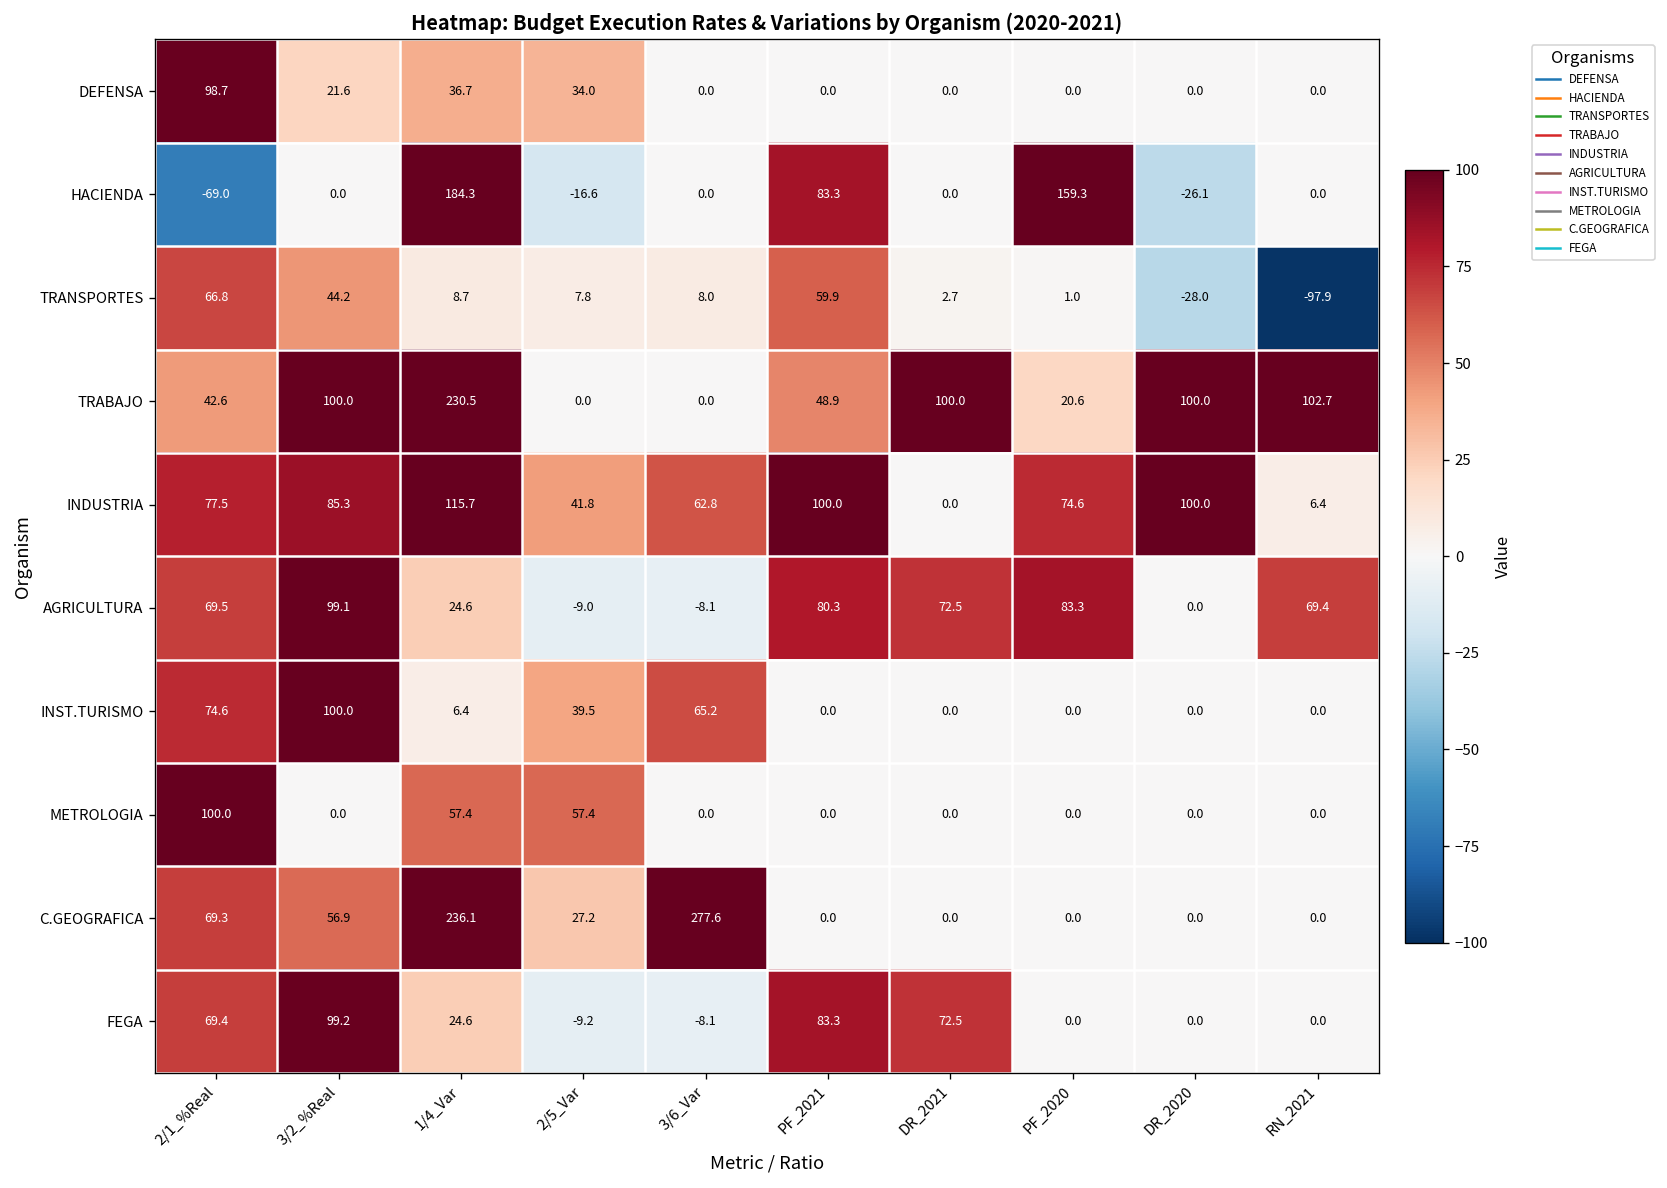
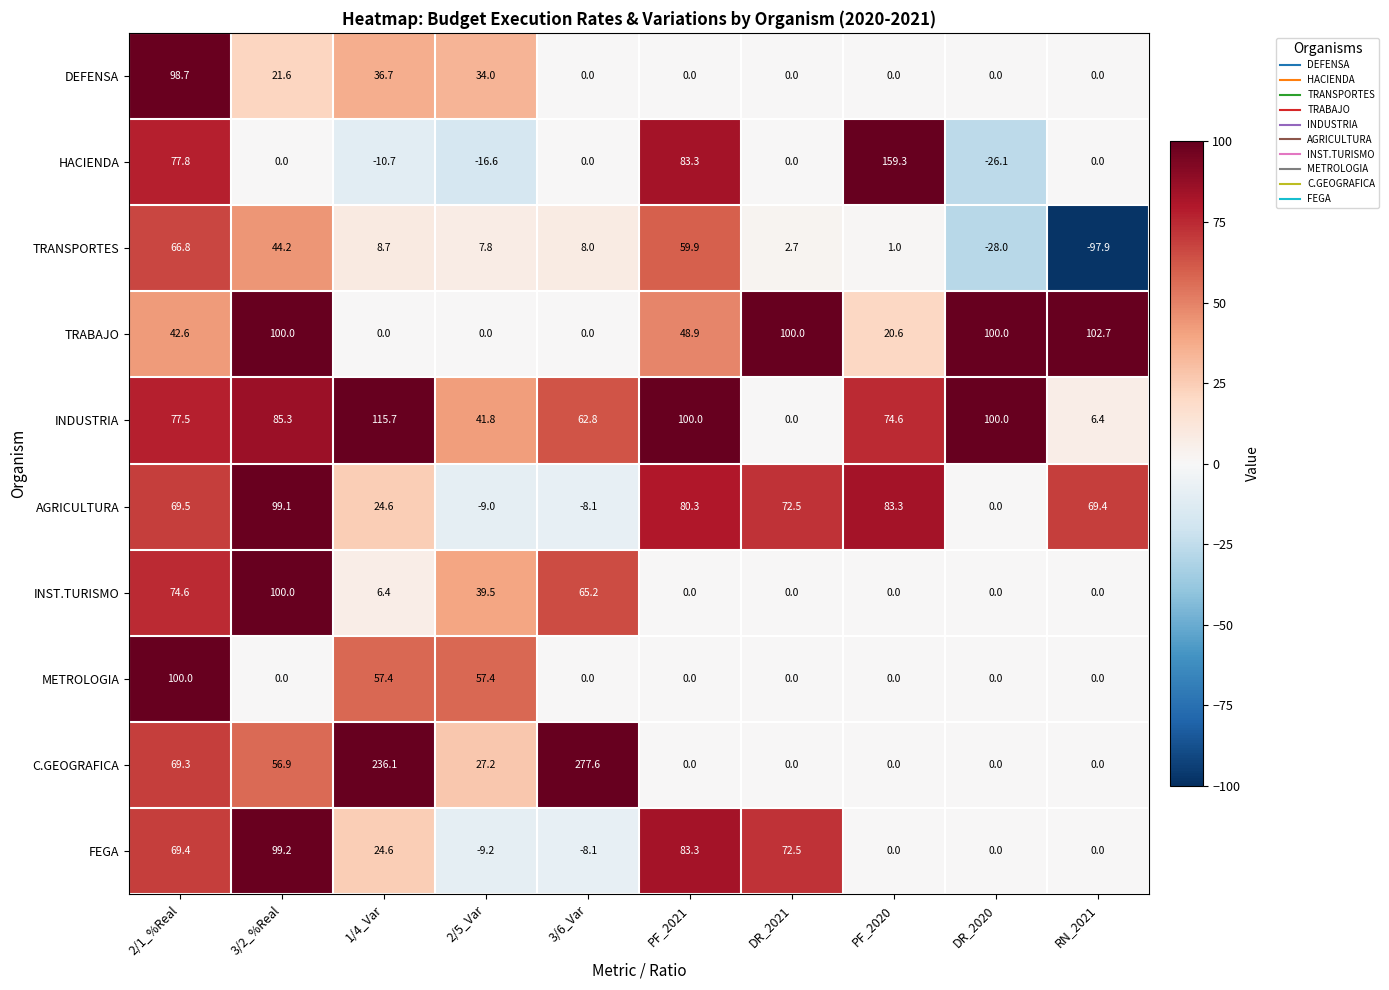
  {
    "DEFENSA": {
      "2/1_%Real": 98.7,
      "3/2_%Real": 21.6,
      "1/4_Var": 36.7,
      "2/5_Var": 34.0,
      "3/6_Var": 0.0,
      "PF_2021": 0.0,
      "DR_2021": 0.0,
      "PF_2020": 0.0,
      "DR_2020": 0.0,
      "RN_2021": 0.0
    },
    "HACIENDA": {
-     "2/1_%Real": -69.0,
+     "2/1_%Real": 77.8,
      "3/2_%Real": 0.0,
-     "1/4_Var": 184.3,
+     "1/4_Var": -10.7,
      "2/5_Var": -16.6,
      "3/6_Var": 0.0,
      "PF_2021": 83.3,
      "DR_2021": 0.0,
      "PF_2020": 159.3,
      "DR_2020": -26.1,
      "RN_2021": 0.0
    },
    "TRANSPORTES": {
      "2/1_%Real": 66.8,
      "3/2_%Real": 44.2,
      "1/4_Var": 8.7,
      "2/5_Var": 7.8,
      "3/6_Var": 8.0,
      "PF_2021": 59.9,
      "DR_2021": 2.7,
      "PF_2020": 1.0,
      "DR_2020": -28.0,
      "RN_2021": -97.9
    },
    "TRABAJO": {
      "2/1_%Real": 42.6,
      "3/2_%Real": 100.0,
-     "1/4_Var": 230.5,
+     "1/4_Var": 0.0,
      "2/5_Var": 0.0,
      "3/6_Var": 0.0,
      "PF_2021": 48.9,
      "DR_2021": 100.0,
      "PF_2020": 20.6,
      "DR_2020": 100.0,
      "RN_2021": 102.7
    },
    "INDUSTRIA": {
      "2/1_%Real": 77.5,
      "3/2_%Real": 85.3,
      "1/4_Var": 115.7,
      "2/5_Var": 41.8,
      "3/6_Var": 62.8,
      "PF_2021": 100.0,
      "DR_2021": 0.0,
      "PF_2020": 74.6,
      "DR_2020": 100.0,
      "RN_2021": 6.4
    },
    "AGRICULTURA": {
      "2/1_%Real": 69.5,
      "3/2_%Real": 99.1,
      "1/4_Var": 24.6,
      "2/5_Var": -9.0,
      "3/6_Var": -8.1,
      "PF_2021": 80.3,
      "DR_2021": 72.5,
      "PF_2020": 83.3,
      "DR_2020": 0.0,
      "RN_2021": 69.4
    },
    "INST.TURISMO": {
      "2/1_%Real": 74.6,
      "3/2_%Real": 100.0,
      "1/4_Var": 6.4,
      "2/5_Var": 39.5,
      "3/6_Var": 65.2,
      "PF_2021": 0.0,
      "DR_2021": 0.0,
      "PF_2020": 0.0,
      "DR_2020": 0.0,
      "RN_2021": 0.0
    },
    "METROLOGIA": {
      "2/1_%Real": 100.0,
      "3/2_%Real": 0.0,
      "1/4_Var": 57.4,
      "2/5_Var": 57.4,
      "3/6_Var": 0.0,
      "PF_2021": 0.0,
      "DR_2021": 0.0,
      "PF_2020": 0.0,
      "DR_2020": 0.0,
      "RN_2021": 0.0
    },
    "C.GEOGRAFICA": {
      "2/1_%Real": 69.3,
      "3/2_%Real": 56.9,
      "1/4_Var": 236.1,
      "2/5_Var": 27.2,
      "3/6_Var": 277.6,
      "PF_2021": 0.0,
      "DR_2021": 0.0,
      "PF_2020": 0.0,
      "DR_2020": 0.0,
      "RN_2021": 0.0
    },
    "FEGA": {
      "2/1_%Real": 69.4,
      "3/2_%Real": 99.2,
      "1/4_Var": 24.6,
      "2/5_Var": -9.2,
      "3/6_Var": -8.1,
      "PF_2021": 83.3,
      "DR_2021": 72.5,
      "PF_2020": 0.0,
      "DR_2020": 0.0,
      "RN_2021": 0.0
    }
  }
